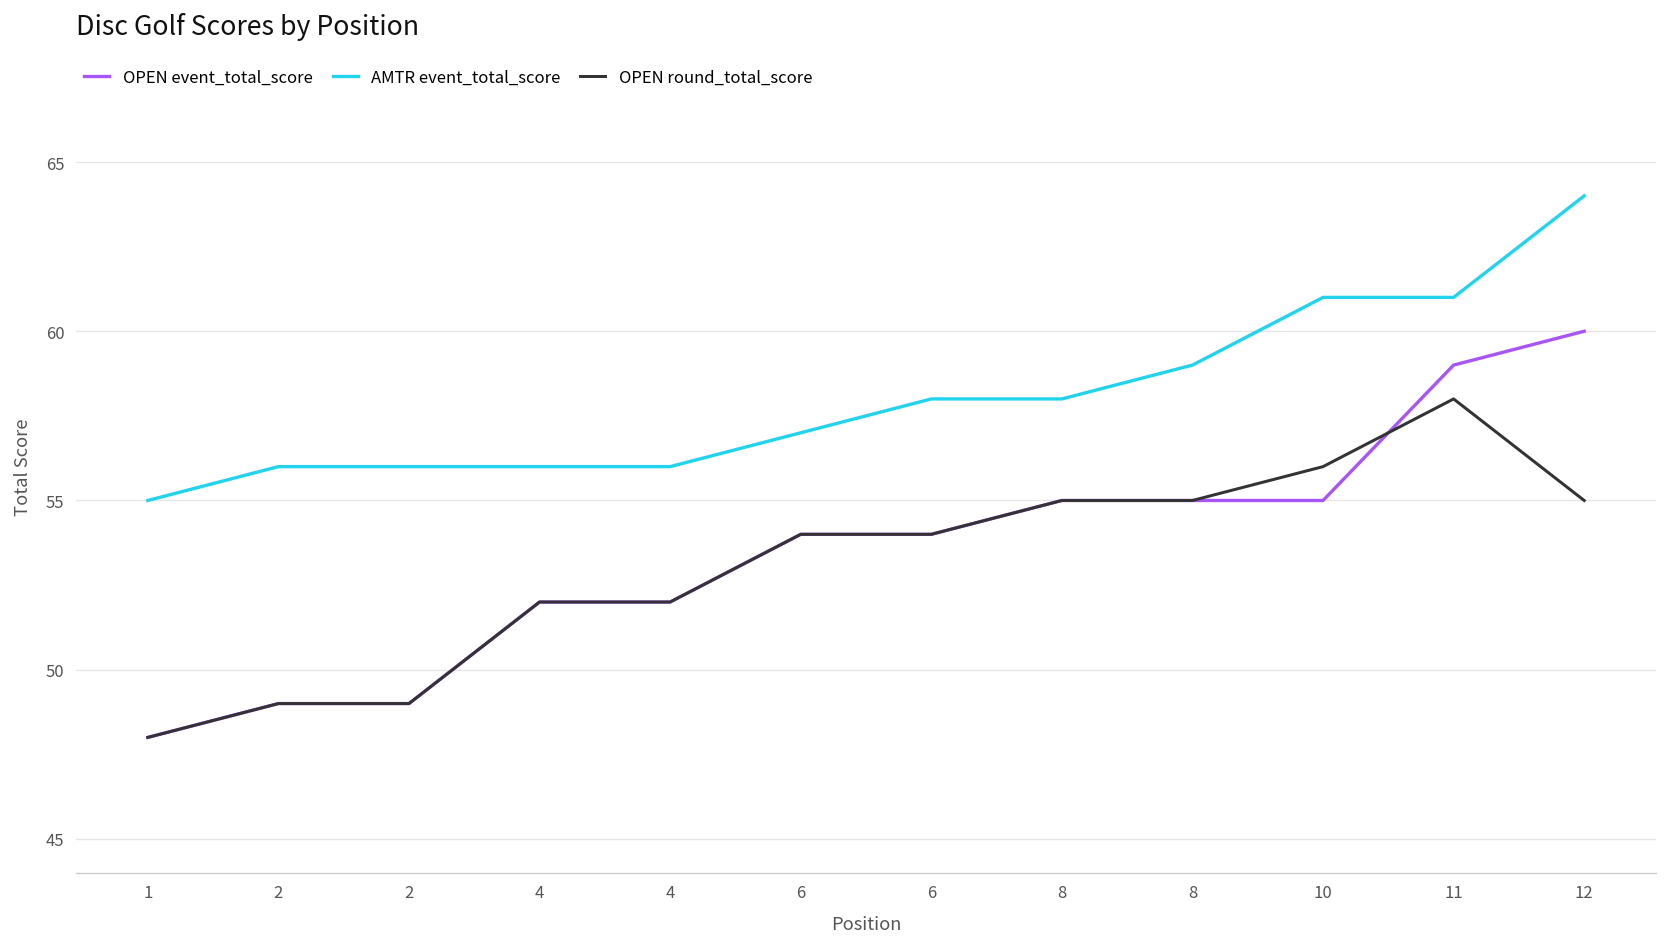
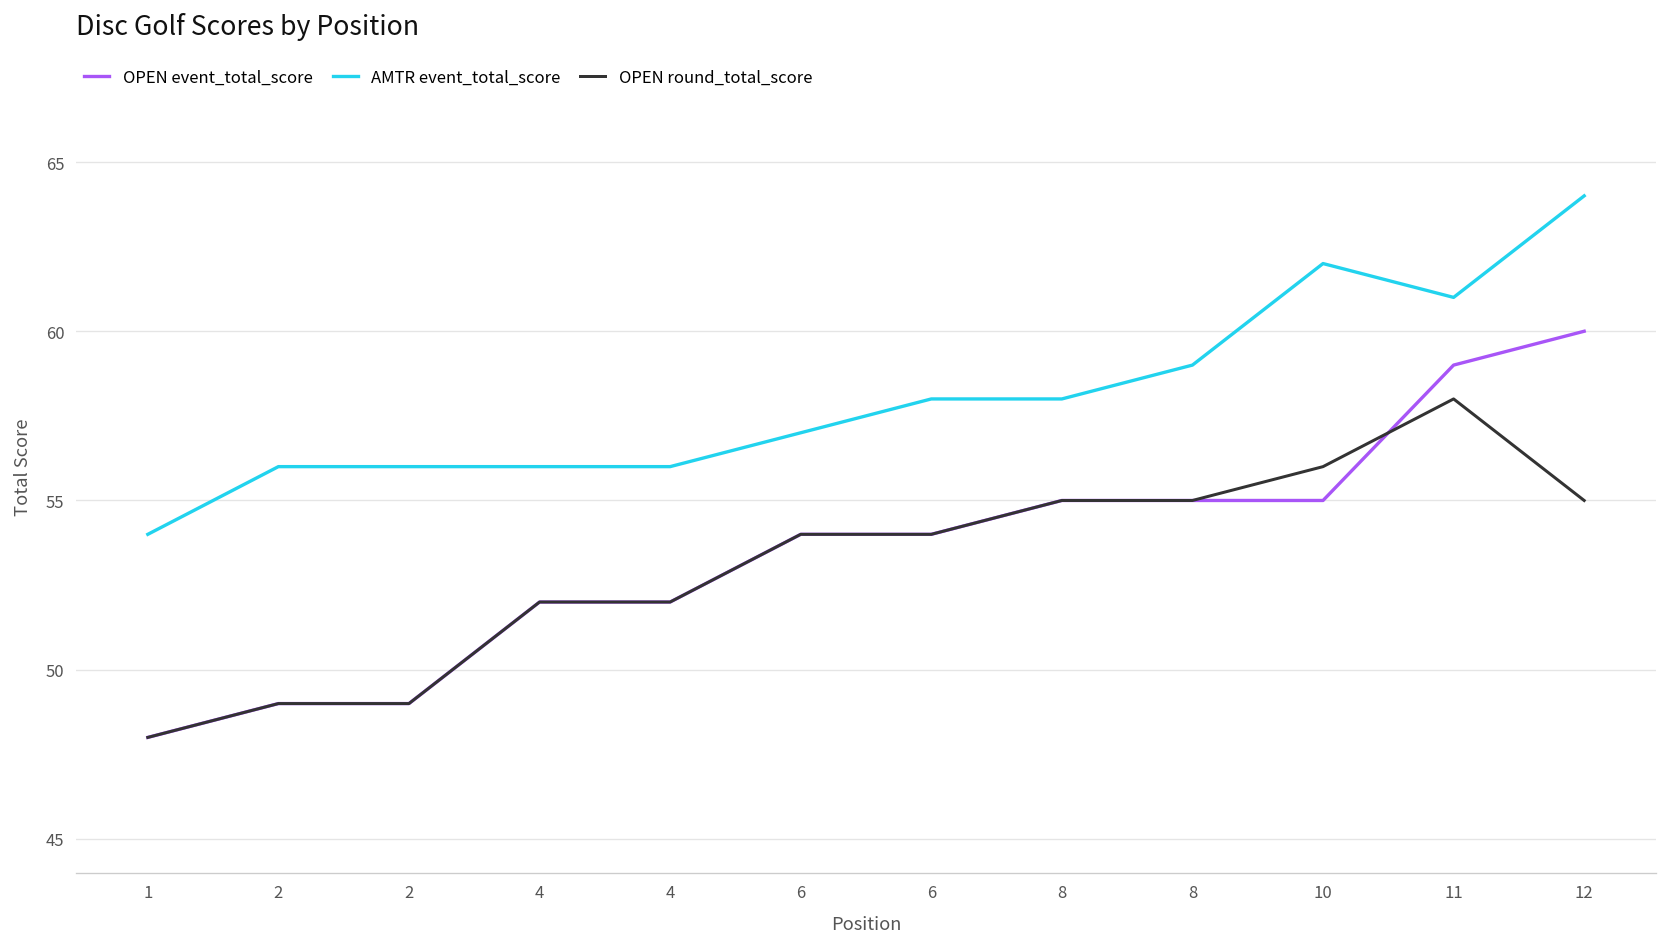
  {
    "OPEN event_total_score": {
      "10": 55,
      "11": 59,
      "12": 60
    },
    "AMTR event_total_score": {
-     "1": 55,
-     "10": 61,
+     "1": 54,
+     "10": 62,
      "11": 61,
      "12": 64
    },
    "OPEN round_total_score": {
      "10": 56,
      "11": 58,
      "12": 55
    }
  }
